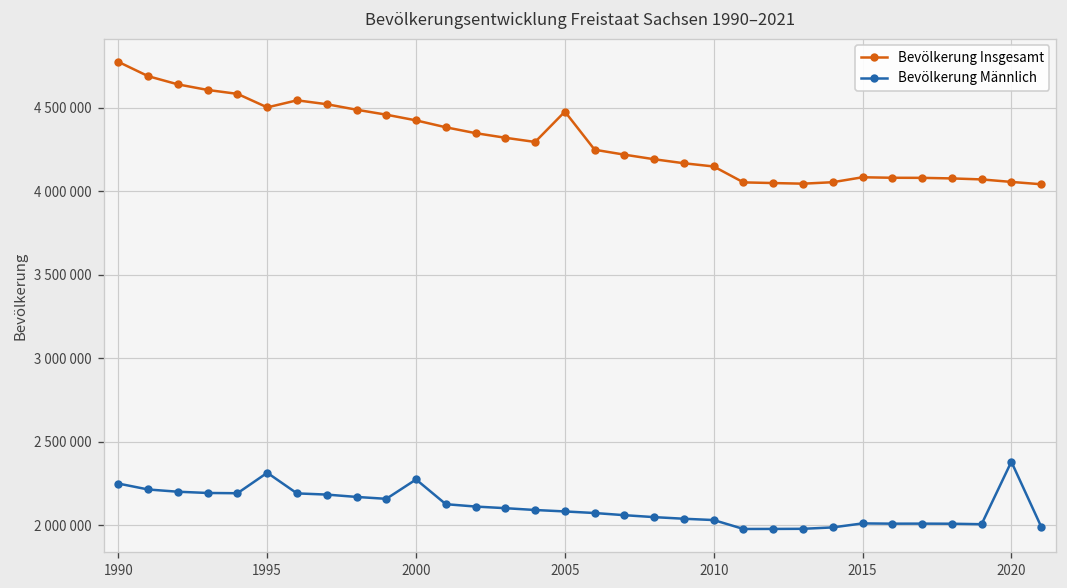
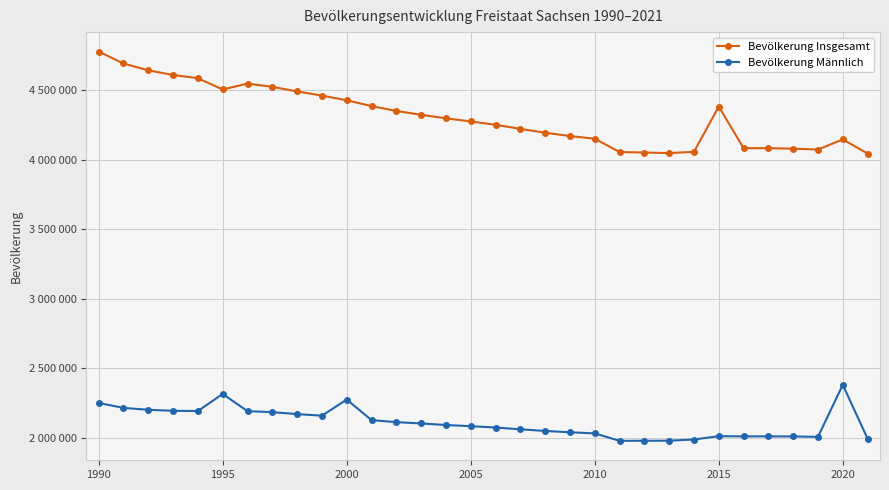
  {
    "Bevölkerung Insgesamt": {
      "1990": 4780000,
      "1995": 4500000,
      "2000": 4430000,
-     "2005": 4480000,
+     "2005": 4270000,
      "2010": 4150000,
-     "2015": 4080000,
-     "2020": 4060000
+     "2015": 4380000,
+     "2020": 4140000
    },
    "Bevölkerung Männlich": {
      "1990": 2250000,
      "1995": 2310000,
      "2000": 2270000,
      "2005": 2080000,
      "2010": 2030000,
      "2015": 2010000,
      "2020": 2380000
    }
  }
